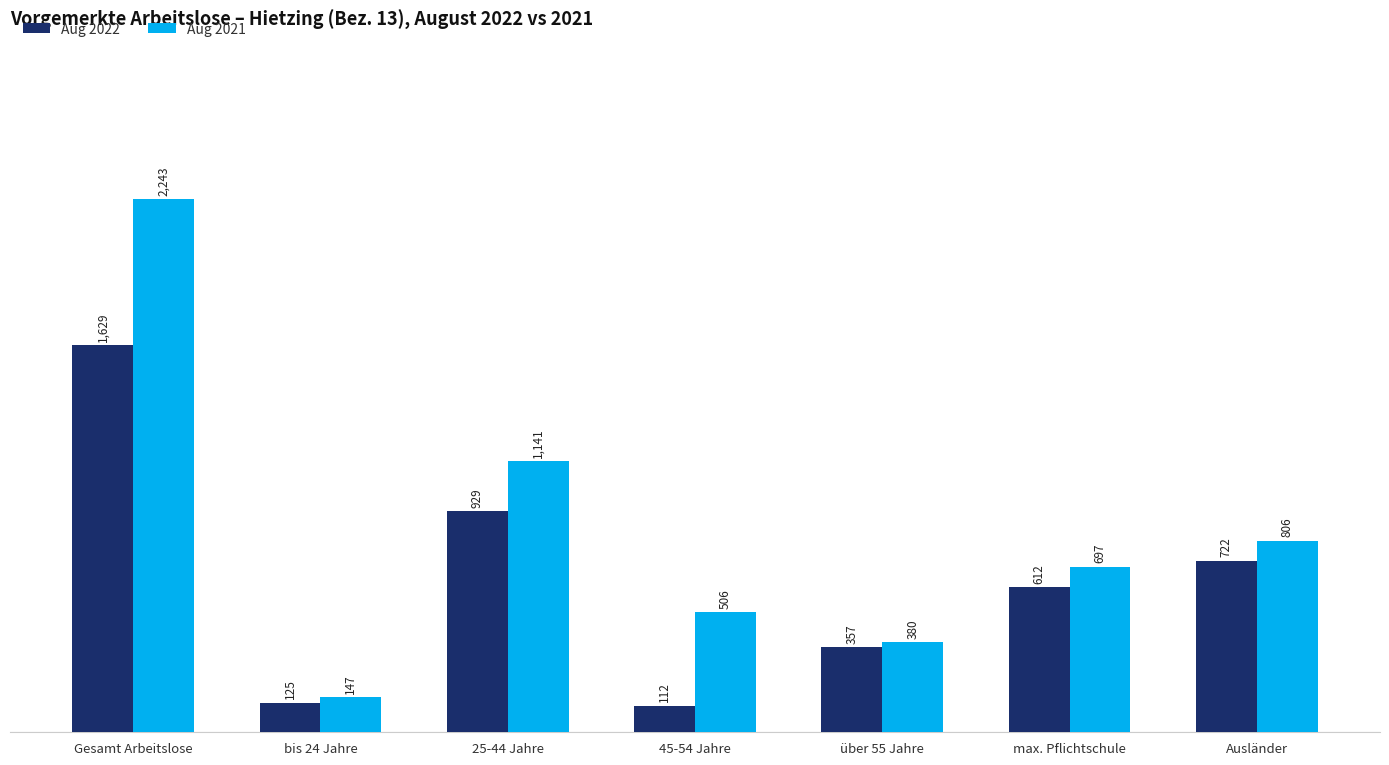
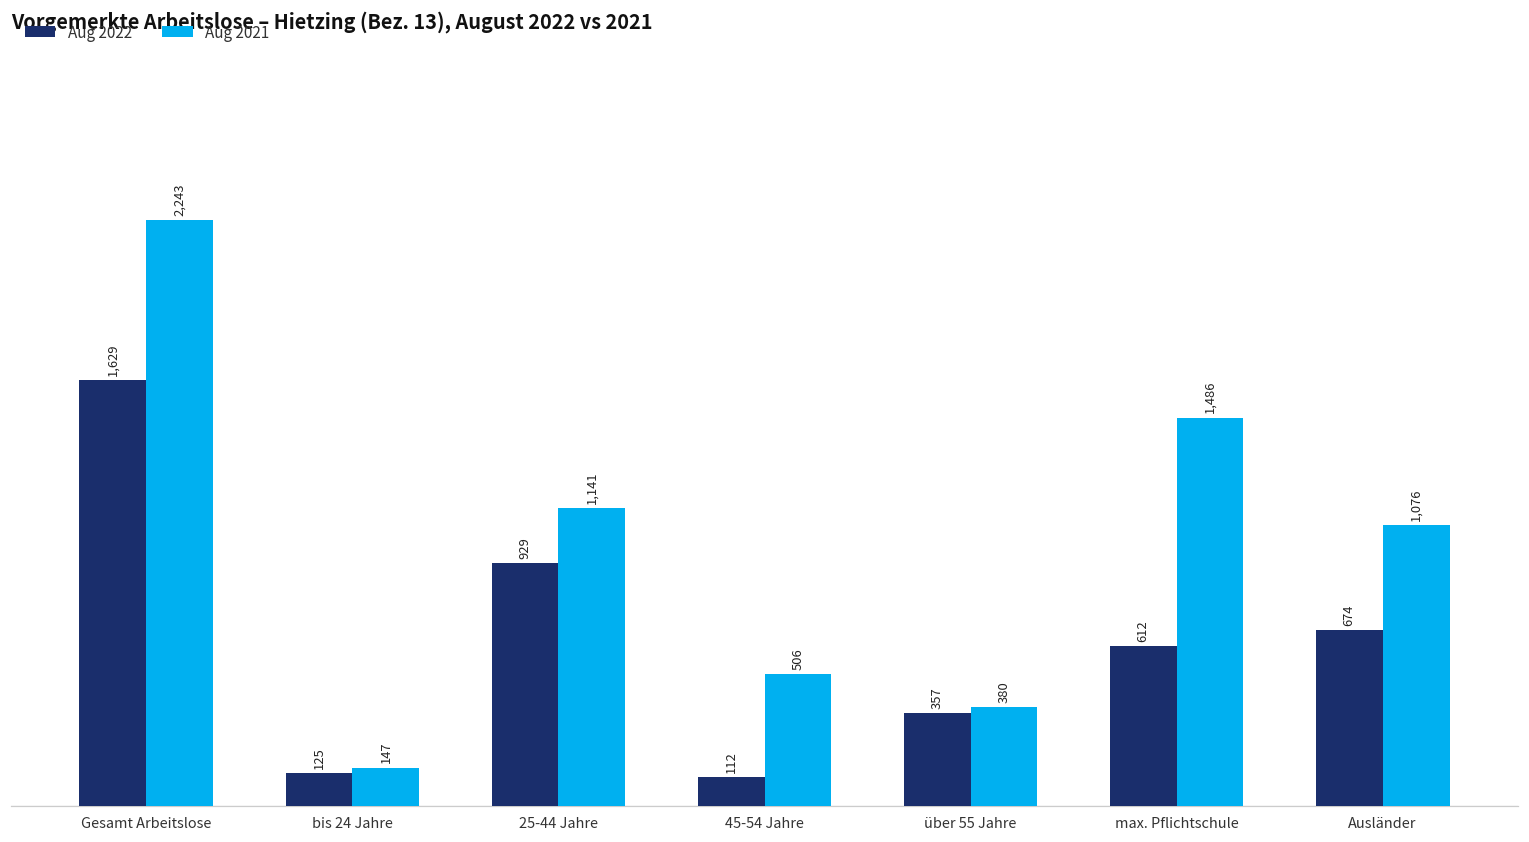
  {
    "Aug 2022": {
      "Gesamt Arbeitslose": "1,629",
      "bis 24 Jahre": "125",
      "25-44 Jahre": "929",
      "45-54 Jahre": "112",
      "über 55 Jahre": "357",
      "max. Pflichtschule": "612",
-     "Ausländer": "722"
+     "Ausländer": "674"
    },
    "Aug 2021": {
      "Gesamt Arbeitslose": "2,243",
      "bis 24 Jahre": "147",
      "25-44 Jahre": "1,141",
      "45-54 Jahre": "506",
      "über 55 Jahre": "380",
-     "max. Pflichtschule": "697",
-     "Ausländer": "806"
+     "max. Pflichtschule": "1,486",
+     "Ausländer": "1,076"
    }
  }
